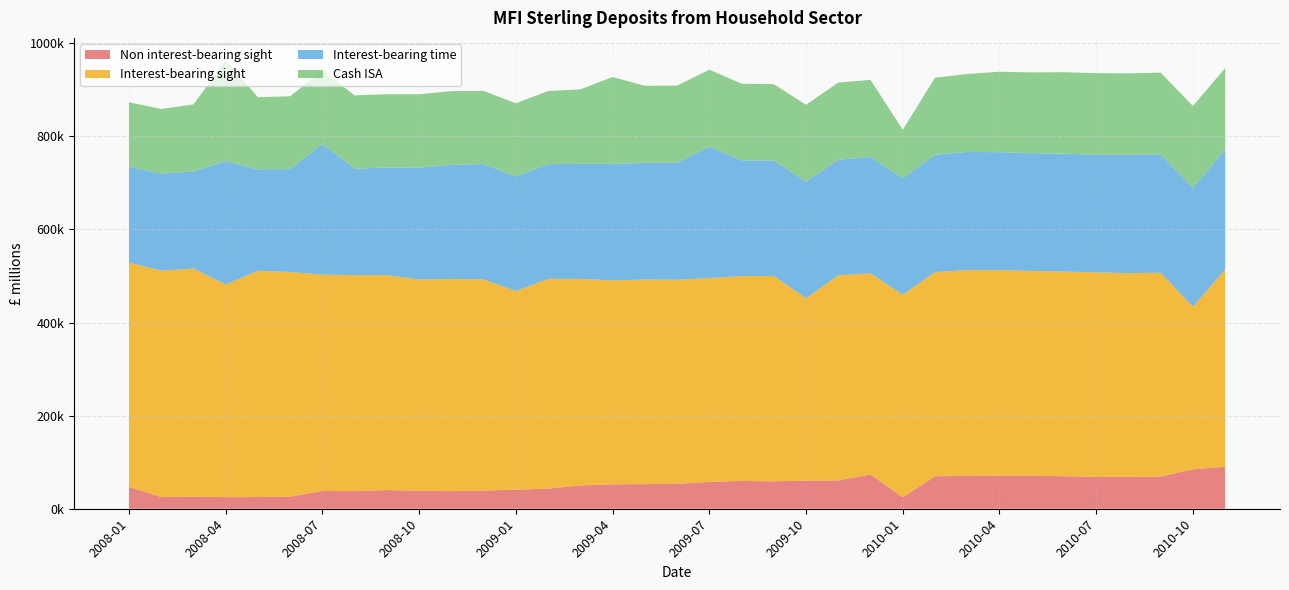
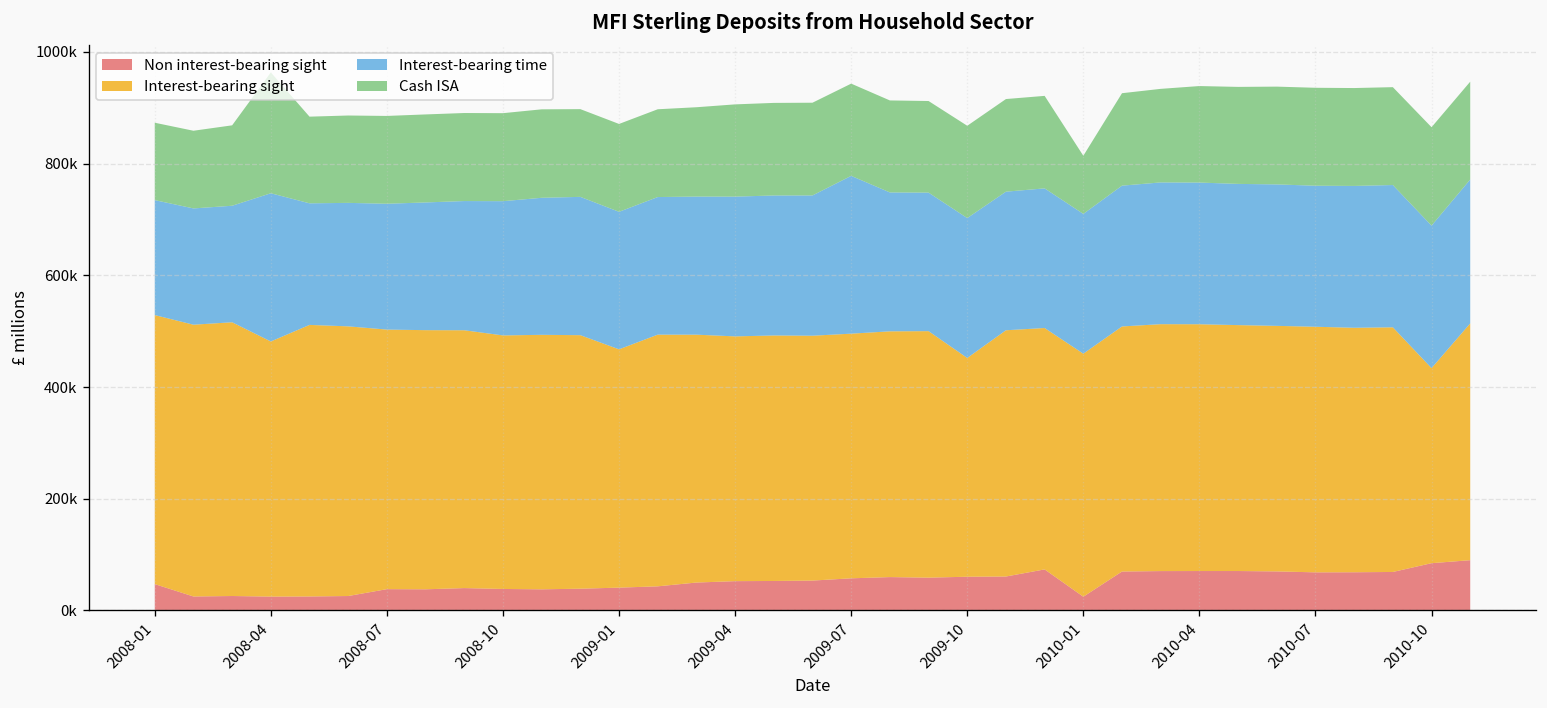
  {
    "Non interest-bearing sight": {
      "2008-01": 50000,
      "2008-04": 20000,
      "2008-07": 40000,
      "2008-10": 40000,
      "2009-01": 40000,
      "2009-04": 50000,
      "2009-07": 60000,
      "2009-10": 60000,
      "2010-01": 20000,
      "2010-04": 70000,
      "2010-07": 70000,
      "2010-10": 80000
    },
    "Interest-bearing sight": {
      "2008-01": 480000,
      "2008-04": 460000,
      "2008-07": 460000,
      "2008-10": 450000,
      "2009-01": 430000,
      "2009-04": 440000,
      "2009-07": 440000,
      "2009-10": 390000,
      "2010-01": 440000,
      "2010-04": 440000,
      "2010-07": 440000,
      "2010-10": 350000
    },
    "Interest-bearing time": {
      "2008-01": 210000,
      "2008-04": 270000,
-     "2008-07": 280000,
+     "2008-07": 230000,
      "2008-10": 240000,
      "2009-01": 250000,
      "2009-04": 250000,
      "2009-07": 280000,
      "2009-10": 250000,
      "2010-01": 250000,
      "2010-04": 250000,
      "2010-07": 250000,
      "2010-10": 260000
    },
    "Cash ISA": {
      "2008-01": 140000,
      "2008-10": 160000,
      "2009-01": 160000,
-     "2009-04": 190000,
+     "2009-04": 170000,
      "2009-07": 170000,
      "2009-10": 170000,
      "2010-01": 100000,
      "2010-04": 170000,
      "2010-07": 180000,
      "2010-10": 180000
    }
  }
